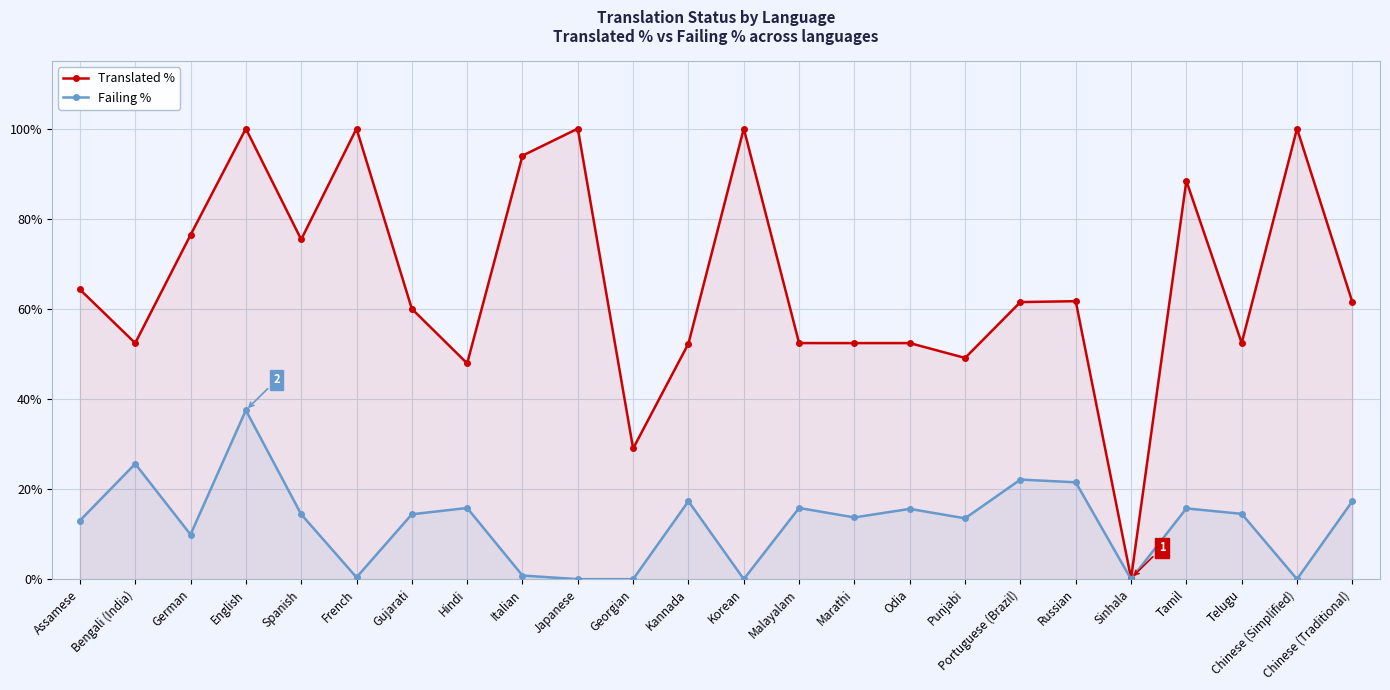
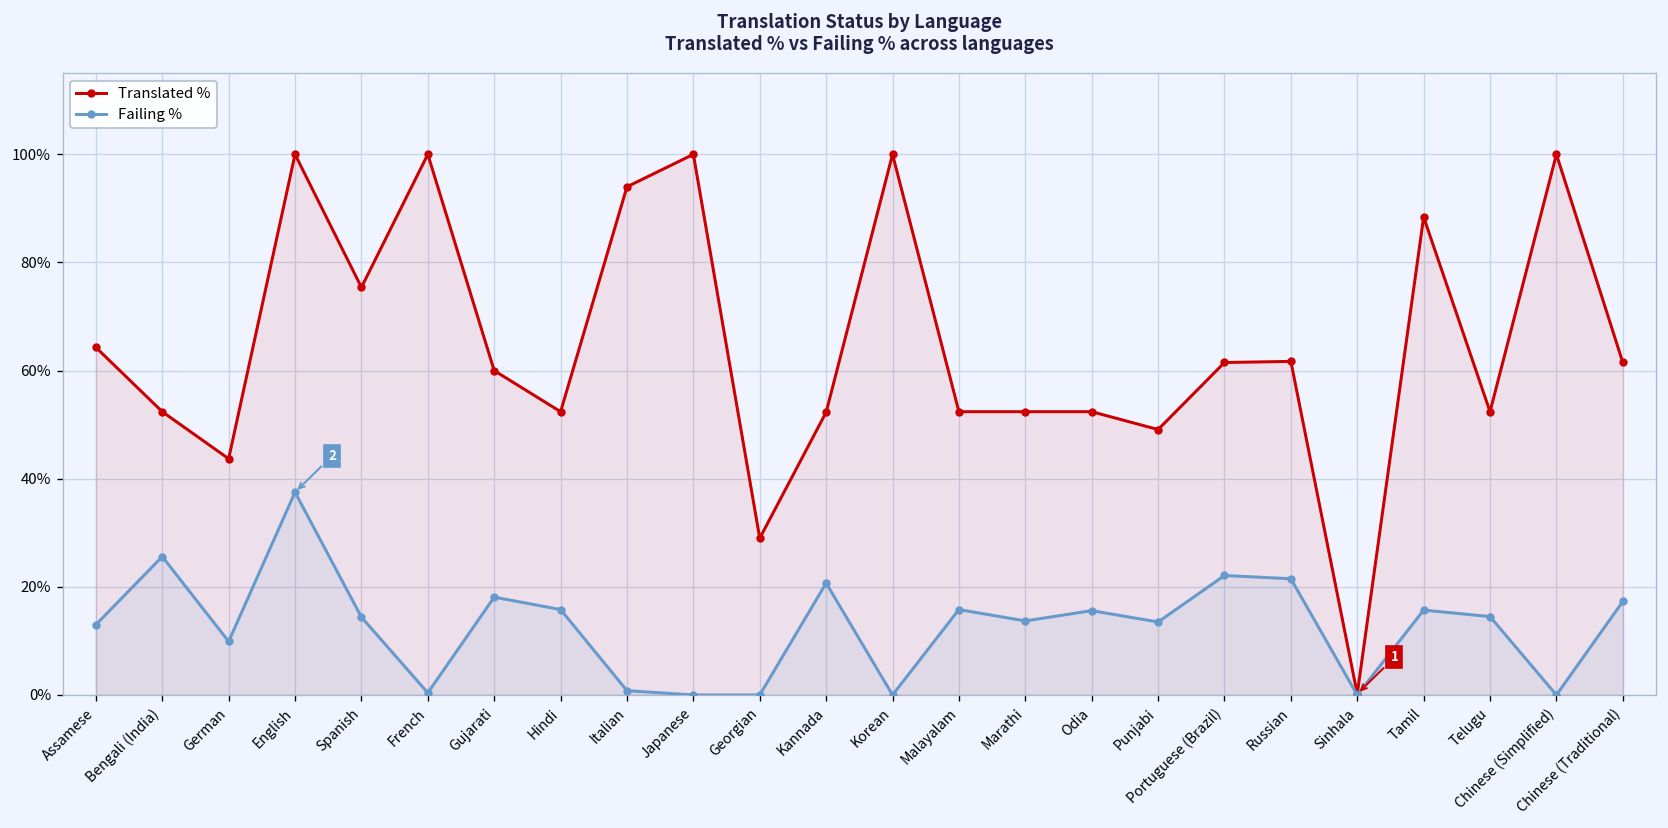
  {
    "Translated %": {
      "Assamese": "64%",
      "Bengali (India)": "52%",
-     "German": "76%",
+     "German": "44%",
      "English": "100%",
      "Spanish": "75%",
      "French": "100%",
      "Gujarati": "60%",
-     "Hindi": "48%",
+     "Hindi": "52%",
      "Italian": "94%",
      "Japanese": "100%",
      "Georgian": "29%",
      "Kannada": "52%",
      "Korean": "100%",
      "Malayalam": "52%",
      "Marathi": "52%",
      "Odia": "52%",
      "Punjabi": "49%",
      "Portuguese (Brazil)": "62%",
      "Russian": "62%",
      "Tamil": "88%",
      "Telugu": "52%",
      "Chinese (Simplified)": "100%",
      "Chinese (Traditional)": "62%"
    },
    "Failing %": {
      "Assamese": "13%",
      "Bengali (India)": "26%",
      "German": "10%",
      "English": "38%",
      "Spanish": "14%",
      "French": "0%",
-     "Gujarati": "14%",
+     "Gujarati": "18%",
      "Hindi": "16%",
      "Italian": "1%",
      "Japanese": "0%",
      "Georgian": "0%",
-     "Kannada": "17%",
+     "Kannada": "21%",
      "Korean": "0%",
      "Malayalam": "16%",
      "Marathi": "14%",
      "Odia": "16%",
      "Punjabi": "14%",
      "Portuguese (Brazil)": "22%",
      "Russian": "22%",
      "Tamil": "16%",
      "Telugu": "15%",
      "Chinese (Simplified)": "0%",
      "Chinese (Traditional)": "17%"
    }
  }
